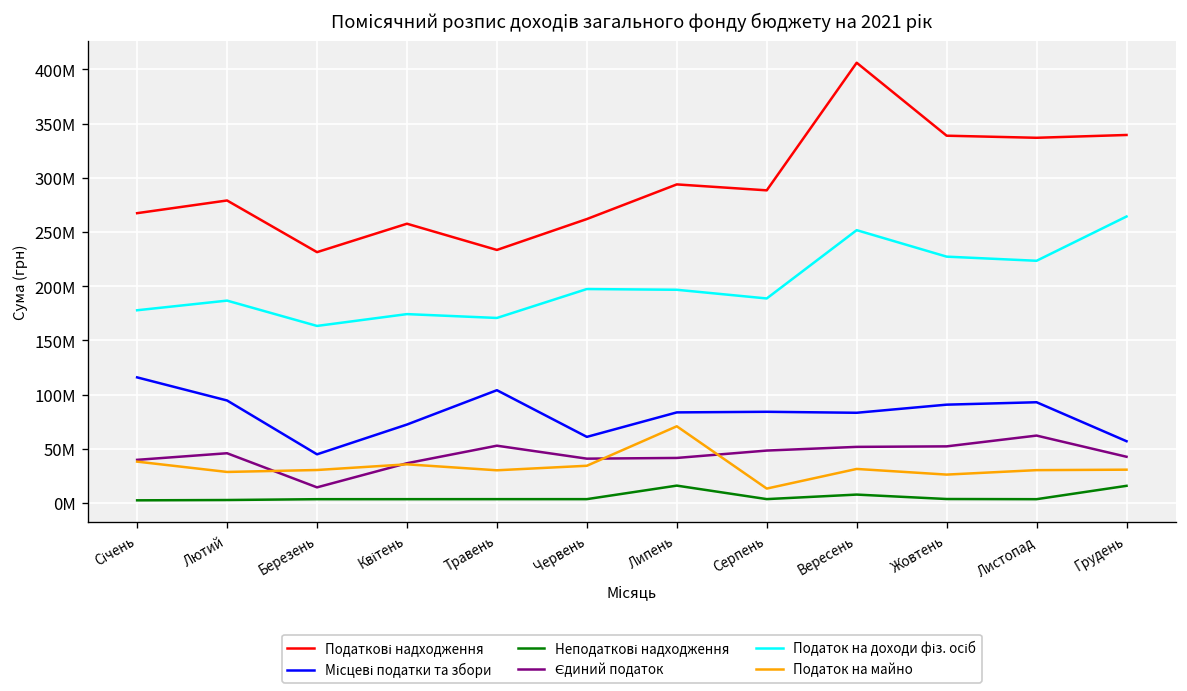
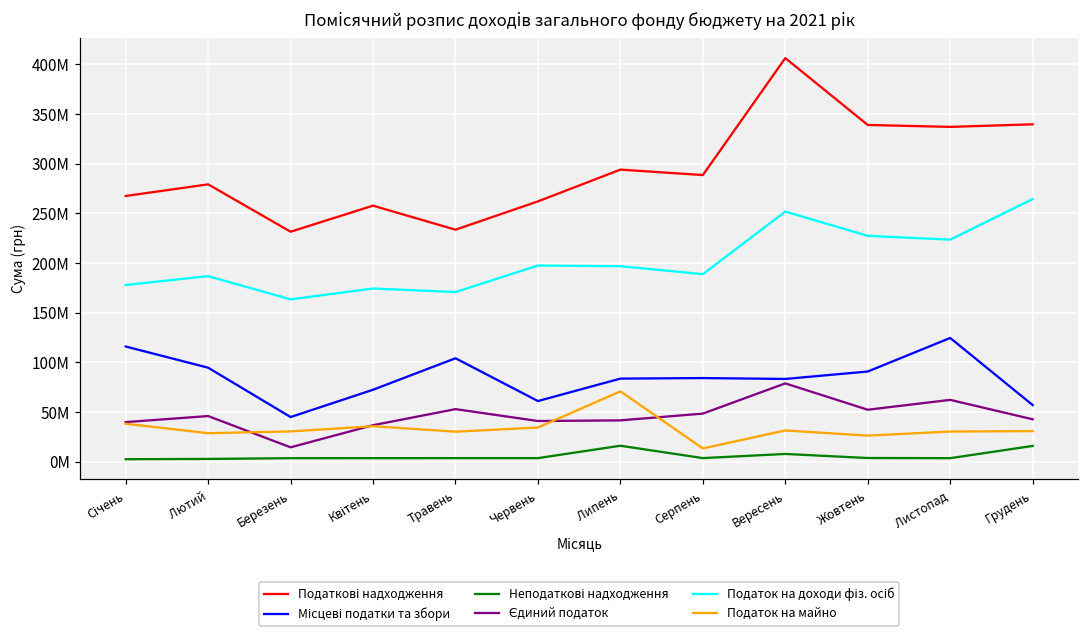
  {
    "Податкові надходження": {
      "Січень": 270000000,
      "Лютий": 280000000,
      "Березень": 230000000,
      "Квітень": 260000000,
      "Травень": 230000000,
      "Червень": 260000000,
      "Липень": 290000000,
      "Серпень": 290000000,
      "Вересень": 410000000,
      "Жовтень": 340000000,
      "Листопад": 340000000,
      "Грудень": 340000000
    },
    "Місцеві податки та збори": {
      "Січень": 120000000,
      "Лютий": 90000000,
      "Березень": 40000000,
      "Квітень": 70000000,
      "Травень": 100000000,
      "Червень": 60000000,
      "Липень": 80000000,
      "Серпень": 80000000,
      "Вересень": 80000000,
      "Жовтень": 90000000,
-     "Листопад": 90000000,
+     "Листопад": 120000000,
      "Грудень": 60000000
    },
    "Неподаткові надходження": {
      "Січень": 0,
      "Лютий": 0,
      "Березень": 0,
      "Квітень": 0,
      "Травень": 0,
      "Червень": 0,
      "Липень": 20000000,
      "Серпень": 0,
      "Вересень": 10000000,
      "Жовтень": 0,
      "Листопад": 0,
      "Грудень": 20000000
    },
    "Єдиний податок": {
      "Лютий": 50000000,
      "Березень": 10000000,
      "Травень": 50000000,
      "Червень": 40000000,
      "Липень": 40000000,
      "Серпень": 50000000,
-     "Вересень": 50000000,
+     "Вересень": 80000000,
      "Жовтень": 50000000,
      "Листопад": 60000000,
      "Грудень": 40000000
    },
    "Податок на доходи фіз. осіб": {
      "Січень": 180000000,
      "Лютий": 190000000,
      "Березень": 160000000,
      "Квітень": 170000000,
      "Травень": 170000000,
      "Червень": 200000000,
      "Липень": 200000000,
      "Серпень": 190000000,
      "Вересень": 250000000,
      "Жовтень": 230000000,
      "Листопад": 220000000,
      "Грудень": 260000000
    },
    "Податок на майно": {
      "Лютий": 30000000,
      "Березень": 30000000,
      "Травень": 30000000,
      "Червень": 30000000,
      "Липень": 70000000,
      "Серпень": 10000000,
      "Вересень": 30000000,
      "Жовтень": 30000000,
      "Листопад": 30000000,
      "Грудень": 30000000
    }
  }
